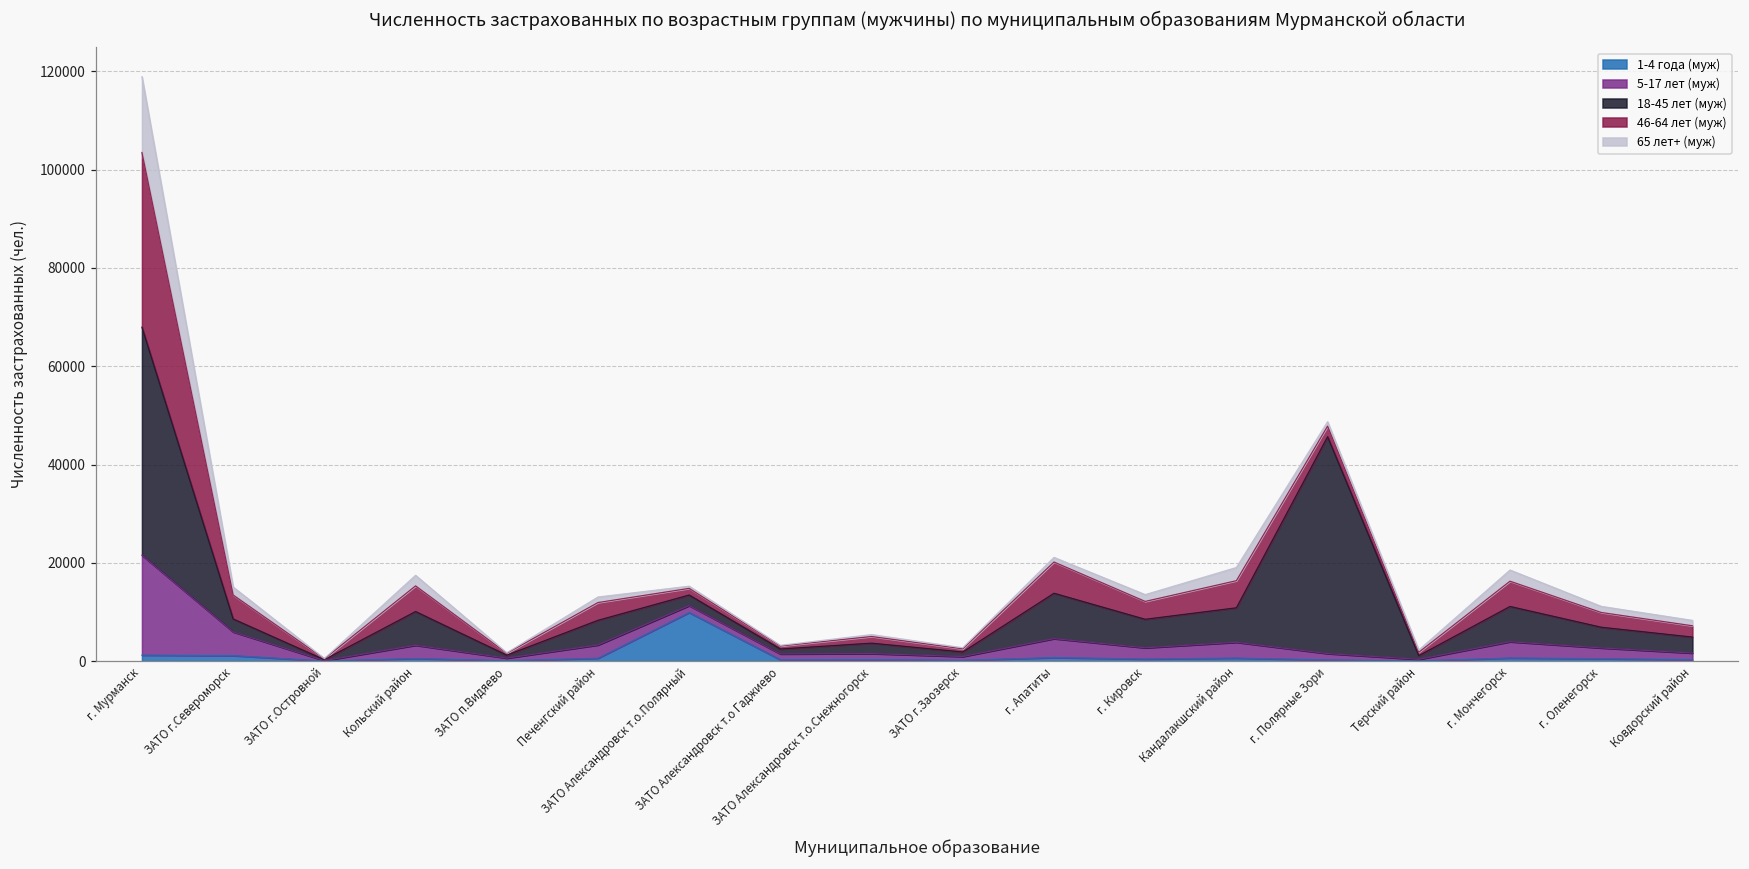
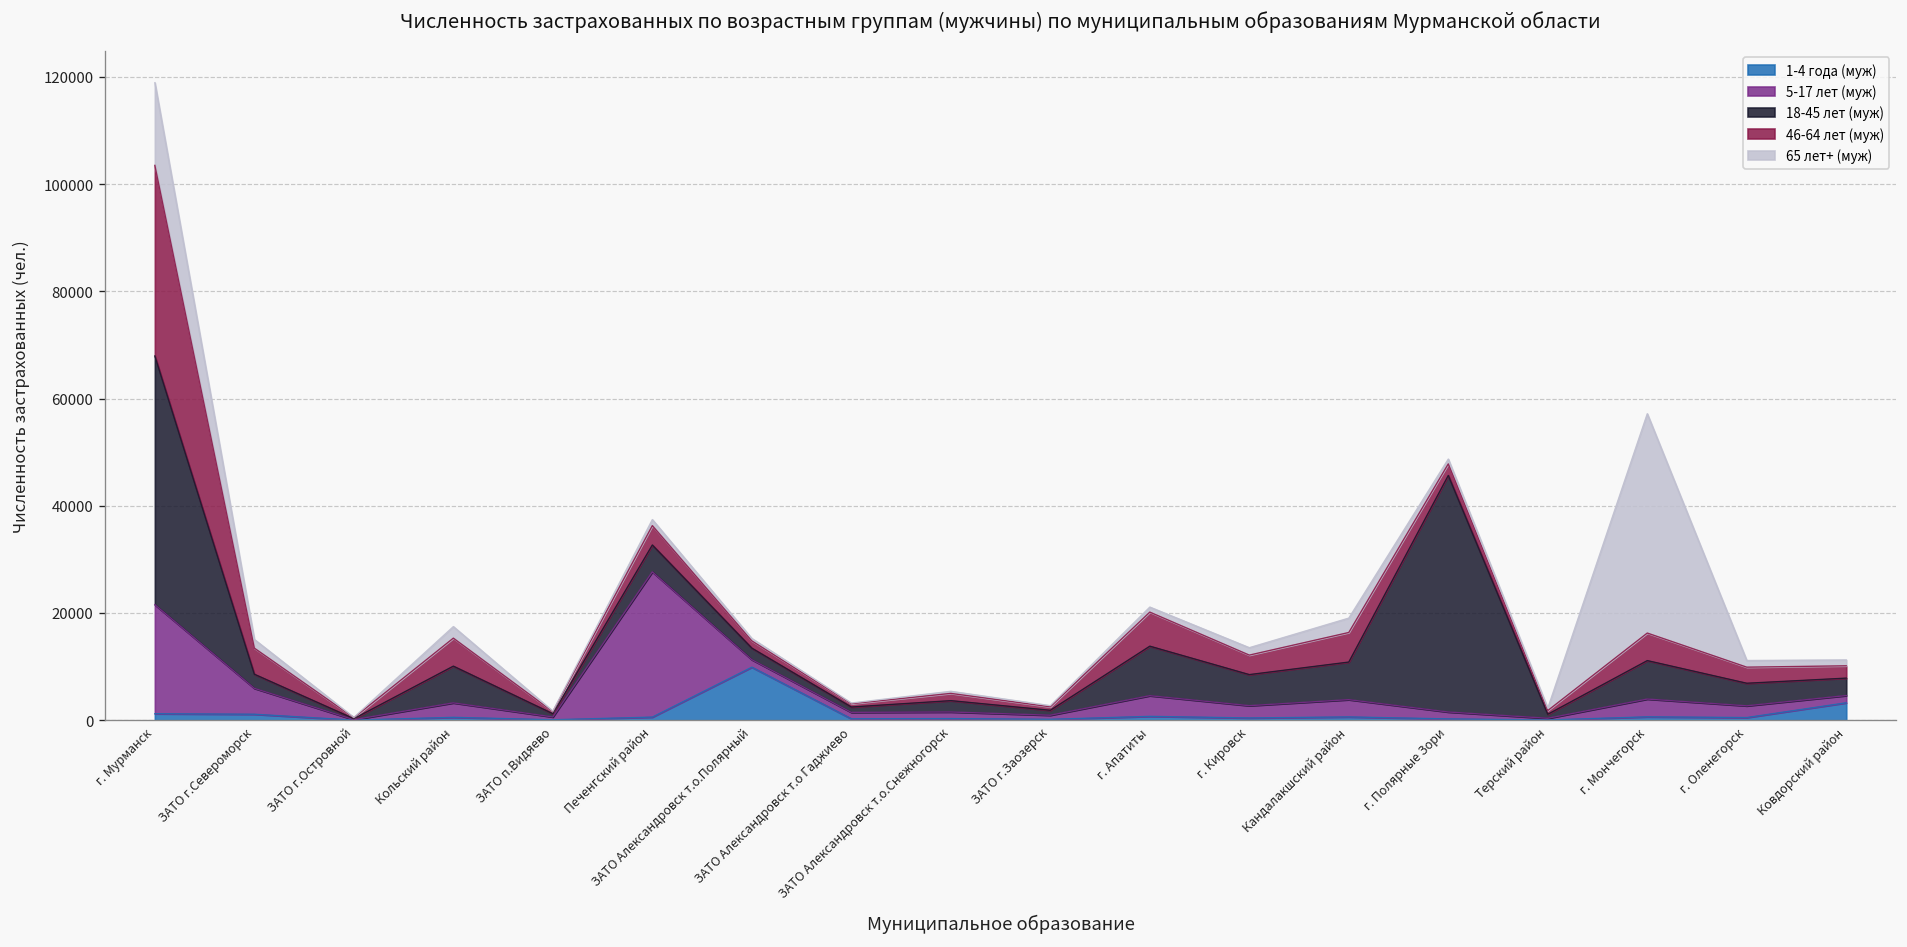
  {
    "1-4 года (муж)": {
      "г. Мурманск": 1000,
      "ЗАТО г.Североморск": 1000,
      "Кольский район": 1000,
      "Печенгский район": 1000,
      "ЗАТО Александровск т.о.Полярный": 10000,
      "ЗАТО Александровск т.о Гаджиево": 0,
      "ЗАТО Александровск т.о.Снежногорск": 0,
      "ЗАТО г.Заозерск": 0,
      "г. Апатиты": 1000,
      "г. Кировск": 0,
      "Кандалакшский район": 1000,
      "г. Полярные Зори": 0,
      "г. Мончегорск": 1000,
      "г. Оленегорск": 0,
-     "Ковдорский район": 0
+     "Ковдорский район": 3000
    },
    "5-17 лет (муж)": {
      "г. Мурманск": 20000,
      "ЗАТО г.Североморск": 5000,
      "Кольский район": 3000,
-     "Печенгский район": 3000,
+     "Печенгский район": 27000,
      "ЗАТО Александровск т.о.Полярный": 1000,
      "ЗАТО Александровск т.о Гаджиево": 1000,
      "ЗАТО Александровск т.о.Снежногорск": 1000,
      "ЗАТО г.Заозерск": 1000,
      "г. Апатиты": 4000,
      "г. Кировск": 2000,
      "Кандалакшский район": 3000,
      "г. Полярные Зори": 1000,
      "г. Мончегорск": 3000,
      "г. Оленегорск": 2000,
      "Ковдорский район": 1000
    },
    "18-45 лет (муж)": {
      "г. Мурманск": 46000,
      "ЗАТО г.Североморск": 3000,
      "Кольский район": 7000,
      "Печенгский район": 5000,
      "ЗАТО Александровск т.о.Полярный": 2000,
      "ЗАТО Александровск т.о Гаджиево": 1000,
      "ЗАТО Александровск т.о.Снежногорск": 2000,
      "ЗАТО г.Заозерск": 1000,
      "г. Апатиты": 9000,
      "г. Кировск": 6000,
      "Кандалакшский район": 7000,
      "г. Полярные Зори": 44000,
      "Терский район": 1000,
      "г. Мончегорск": 7000,
      "г. Оленегорск": 4000,
      "Ковдорский район": 3000
    },
    "46-64 лет (муж)": {
      "г. Мурманск": 36000,
      "ЗАТО г.Североморск": 5000,
      "Кольский район": 5000,
      "Печенгский район": 4000,
      "г. Апатиты": 6000,
      "г. Кировск": 4000,
      "Кандалакшский район": 6000,
      "г. Полярные Зори": 2000,
      "г. Мончегорск": 5000,
      "г. Оленегорск": 3000,
      "Ковдорский район": 2000
    },
    "65 лет+ (муж)": {
      "г. Мурманск": 15000,
      "ЗАТО г.Североморск": 2000,
      "Кольский район": 2000,
      "Печенгский район": 1000,
      "г. Апатиты": 1000,
      "г. Кировск": 1000,
      "Кандалакшский район": 3000,
      "г. Полярные Зори": 1000,
-     "г. Мончегорск": 2000,
+     "г. Мончегорск": 41000,
      "г. Оленегорск": 1000,
      "Ковдорский район": 1000
    }
  }
